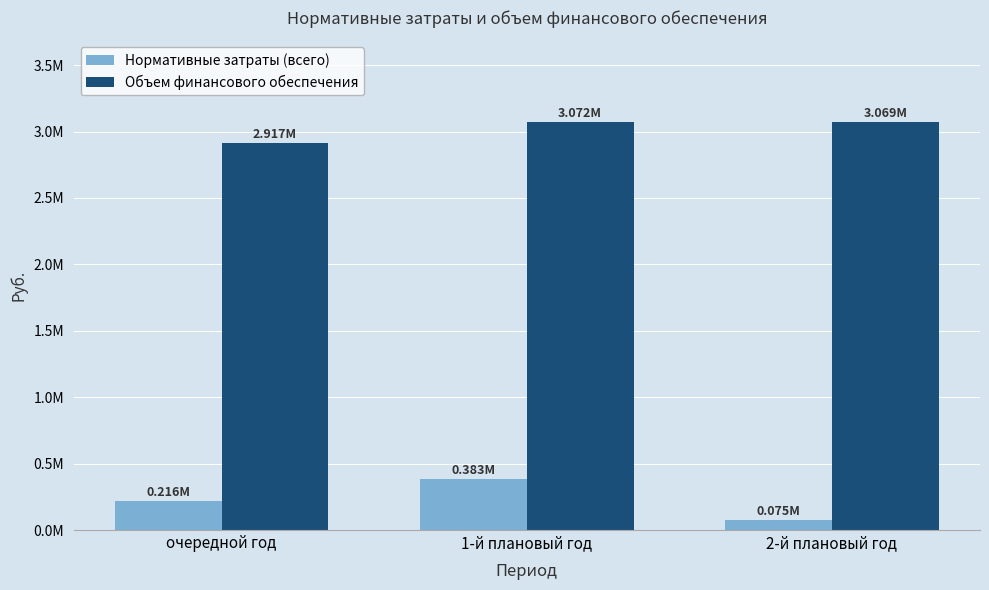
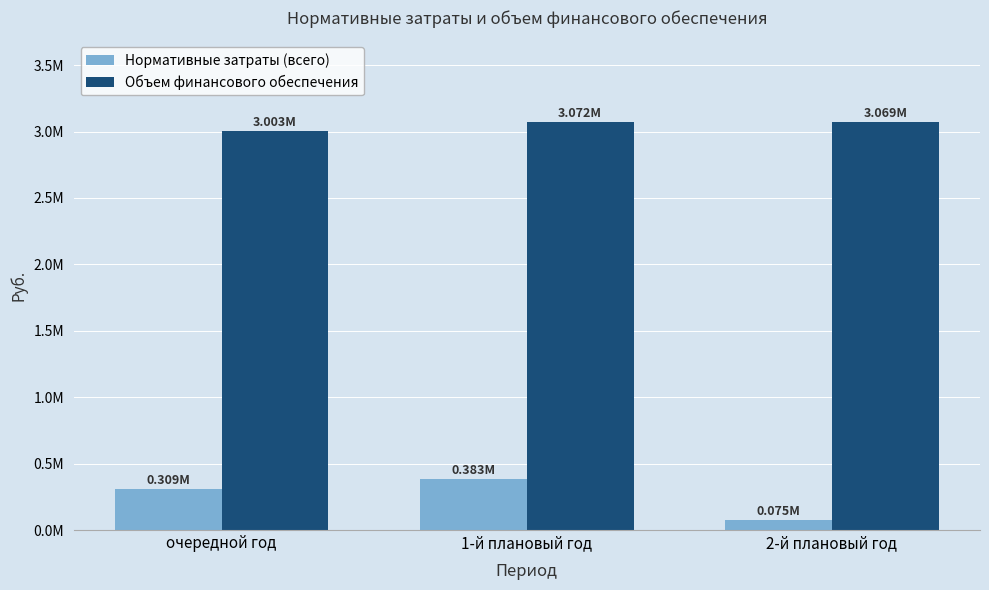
  {
    "Нормативные затраты (всего)": {
-     "очередной год": "0.216M",
+     "очередной год": "0.309M",
      "1-й плановый год": "0.383M",
      "2-й плановый год": "0.075M"
    },
    "Объем финансового обеспечения": {
-     "очередной год": "2.917M",
+     "очередной год": "3.003M",
      "1-й плановый год": "3.072M",
      "2-й плановый год": "3.069M"
    }
  }
